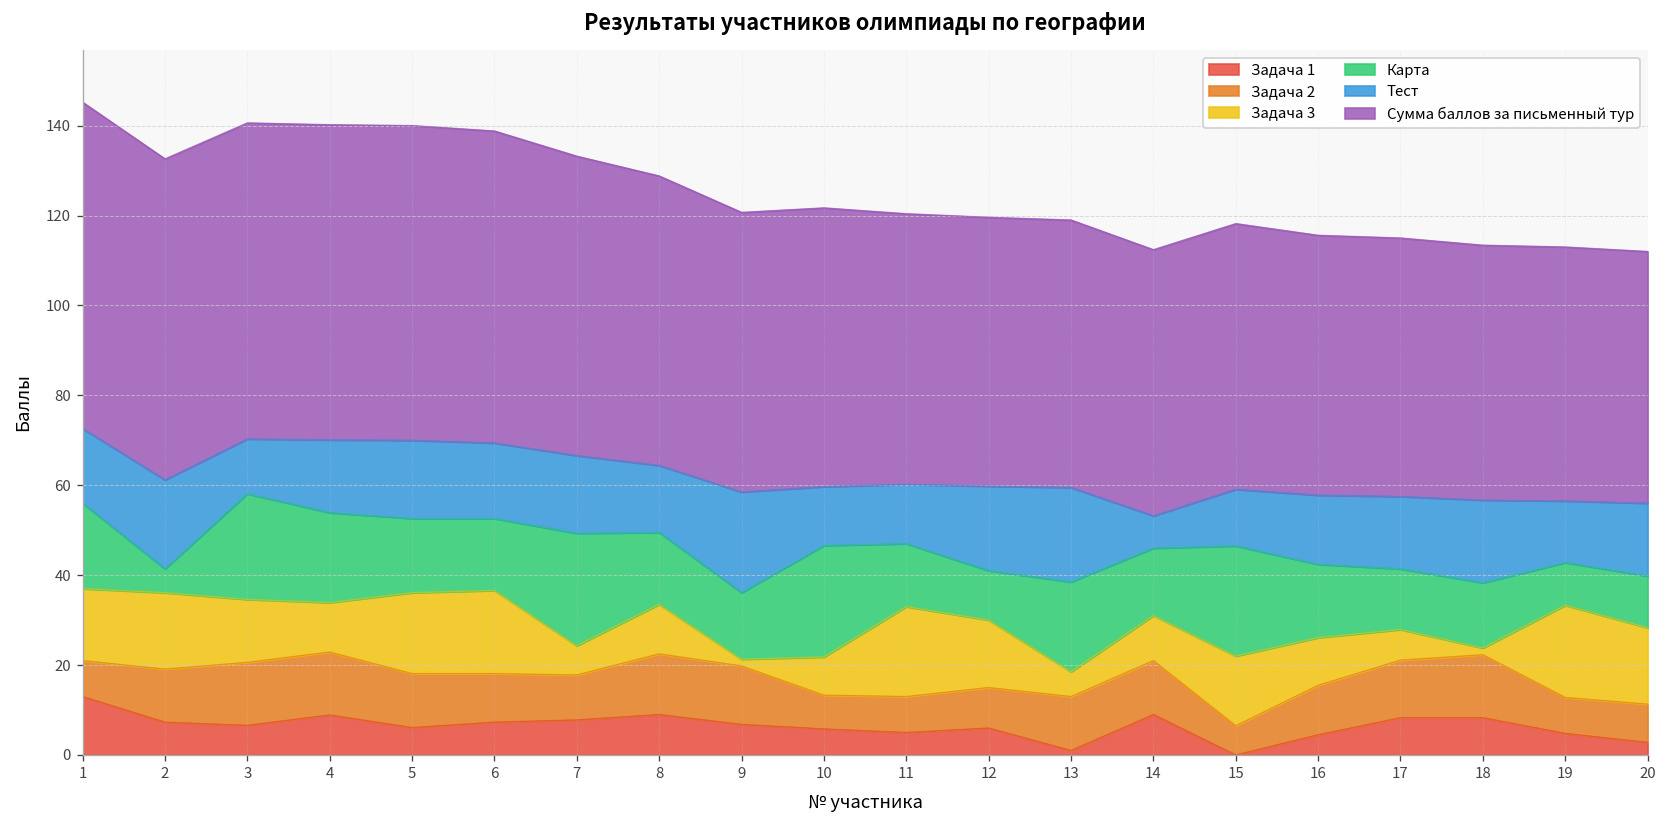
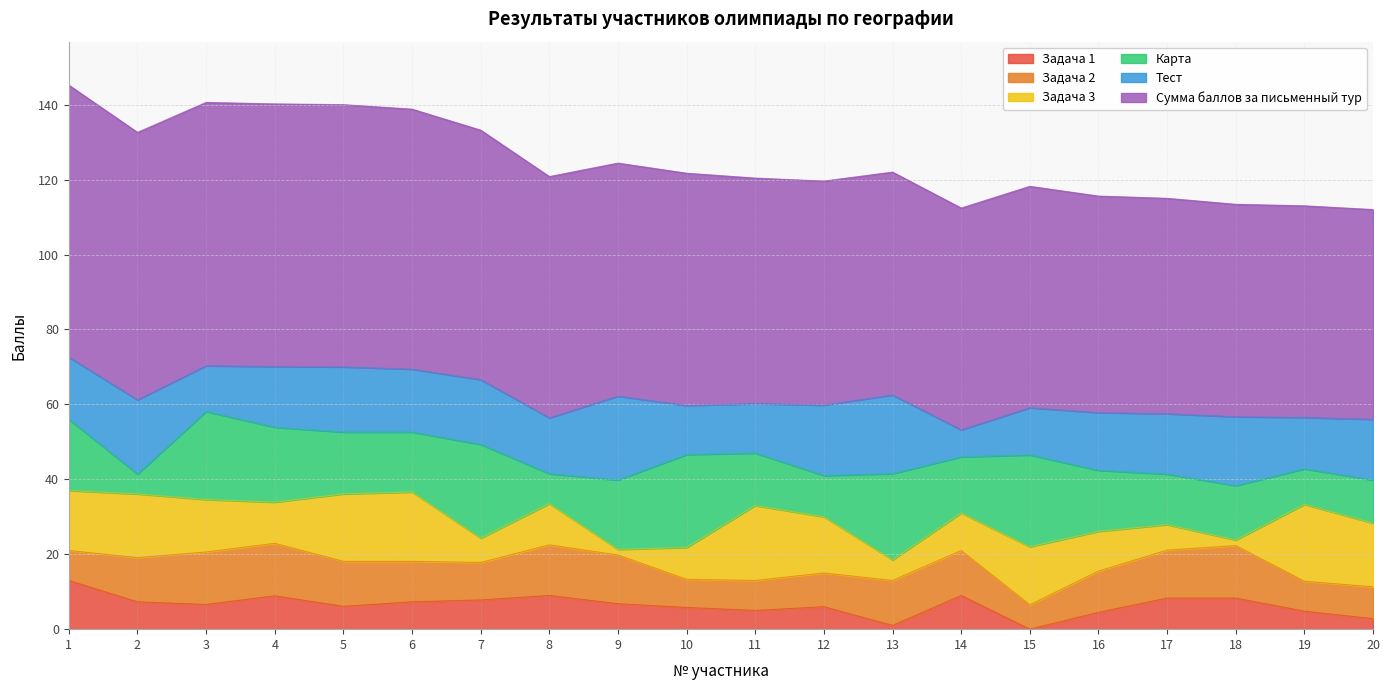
  {
    "Задача 3": {
      "1": 16,
      "2": 17,
      "3": 14,
      "4": 11,
      "5": 18,
      "6": 19,
      "7": 7,
      "8": 11,
      "9": 2,
      "10": 9,
      "11": 20,
      "12": 15,
      "13": 6,
      "14": 10,
      "15": 16,
      "16": 11,
      "17": 7,
      "18": 2,
      "19": 20,
      "20": 17
    },
    "Карта": {
      "1": 19,
      "2": 5,
      "3": 24,
      "4": 20,
      "5": 17,
      "6": 16,
      "7": 25,
-     "8": 16,
-     "9": 15,
+     "8": 8,
+     "9": 18,
      "10": 25,
      "11": 14,
      "12": 11,
-     "13": 20,
+     "13": 23,
      "14": 15,
      "15": 25,
      "16": 16,
      "17": 14,
      "18": 14,
      "19": 10,
      "20": 11
    },
    "Тест": {
      "1": 17,
      "2": 20,
      "3": 12,
      "4": 16,
      "5": 17,
      "6": 17,
      "7": 17,
      "8": 15,
      "9": 22,
      "10": 13,
      "11": 13,
      "12": 19,
      "13": 21,
      "14": 7,
      "15": 13,
      "16": 15,
      "17": 16,
      "18": 18,
      "19": 14,
      "20": 16
    },
    "Сумма баллов за письменный тур": {
      "1": 73,
      "2": 71,
      "3": 70,
      "4": 70,
      "5": 70,
      "6": 69,
      "7": 67,
      "8": 64,
      "9": 62,
      "10": 62,
      "11": 60,
      "12": 60,
      "13": 60,
      "14": 59,
      "15": 59,
      "16": 58,
      "17": 57,
      "18": 57,
      "19": 57,
      "20": 56
    }
  }
